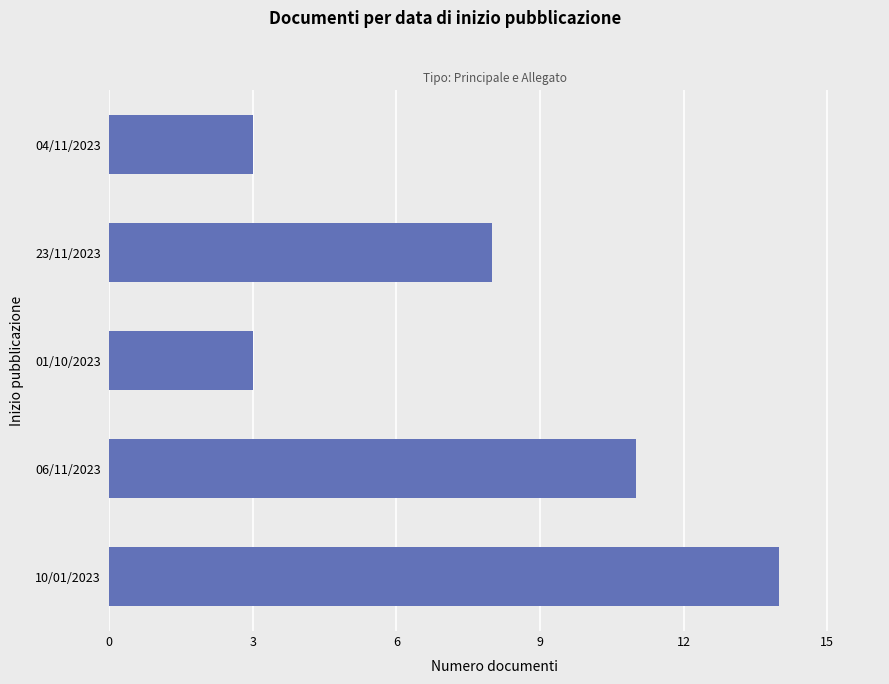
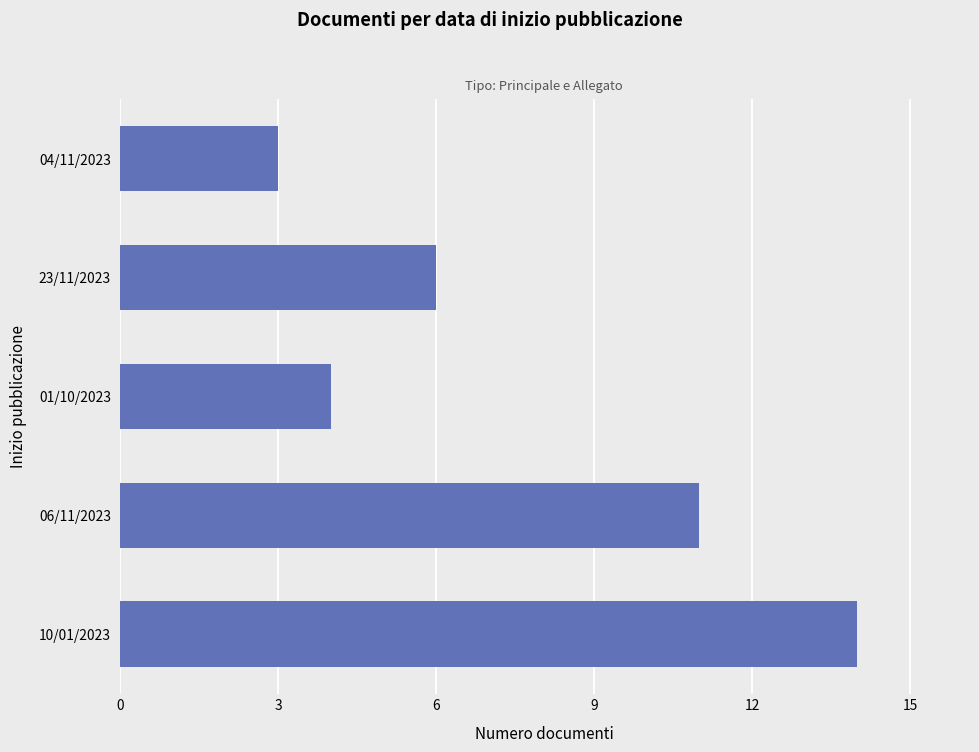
  {
    "04/11/2023": 3,
-   "23/11/2023": 8,
-   "01/10/2023": 3,
+   "23/11/2023": 6,
+   "01/10/2023": 4,
    "06/11/2023": 11,
    "10/01/2023": 14
  }
